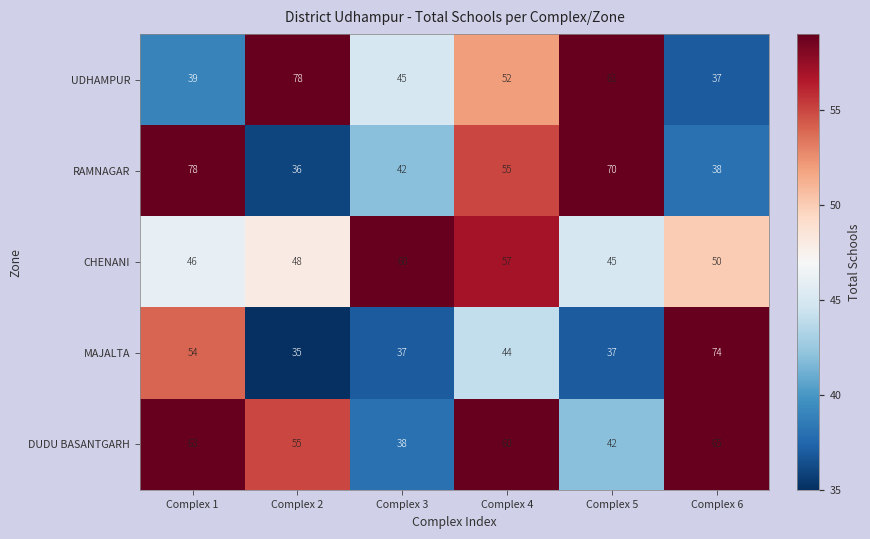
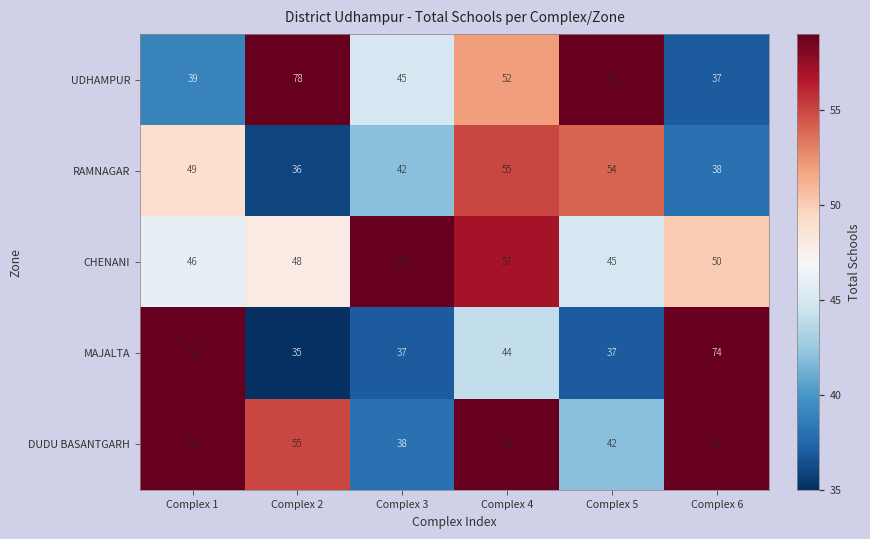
  {
    "UDHAMPUR": {
      "Complex 1": 39,
      "Complex 2": 78,
      "Complex 3": 45,
      "Complex 4": 52,
      "Complex 5": 61,
      "Complex 6": 37
    },
    "RAMNAGAR": {
-     "Complex 1": 78,
+     "Complex 1": 49,
      "Complex 2": 36,
      "Complex 3": 42,
      "Complex 4": 55,
-     "Complex 5": 70,
+     "Complex 5": 54,
      "Complex 6": 38
    },
    "CHENANI": {
      "Complex 1": 46,
      "Complex 2": 48,
      "Complex 3": 60,
      "Complex 4": 57,
      "Complex 5": 45,
      "Complex 6": 50
    },
    "MAJALTA": {
-     "Complex 1": 54,
+     "Complex 1": 62,
      "Complex 2": 35,
      "Complex 3": 37,
      "Complex 4": 44,
      "Complex 5": 37,
      "Complex 6": 74
    },
    "DUDU BASANTGARH": {
      "Complex 1": 63,
      "Complex 2": 55,
      "Complex 3": 38,
      "Complex 4": 60,
      "Complex 5": 42,
      "Complex 6": 65
    }
  }
